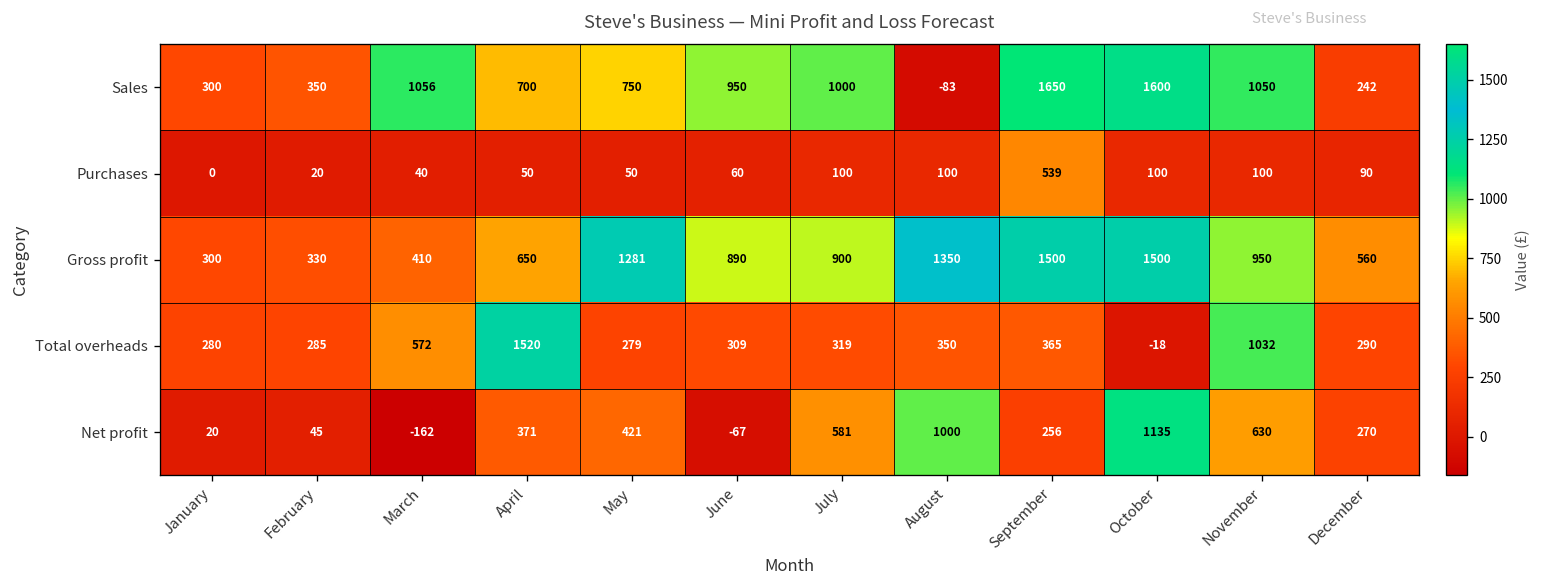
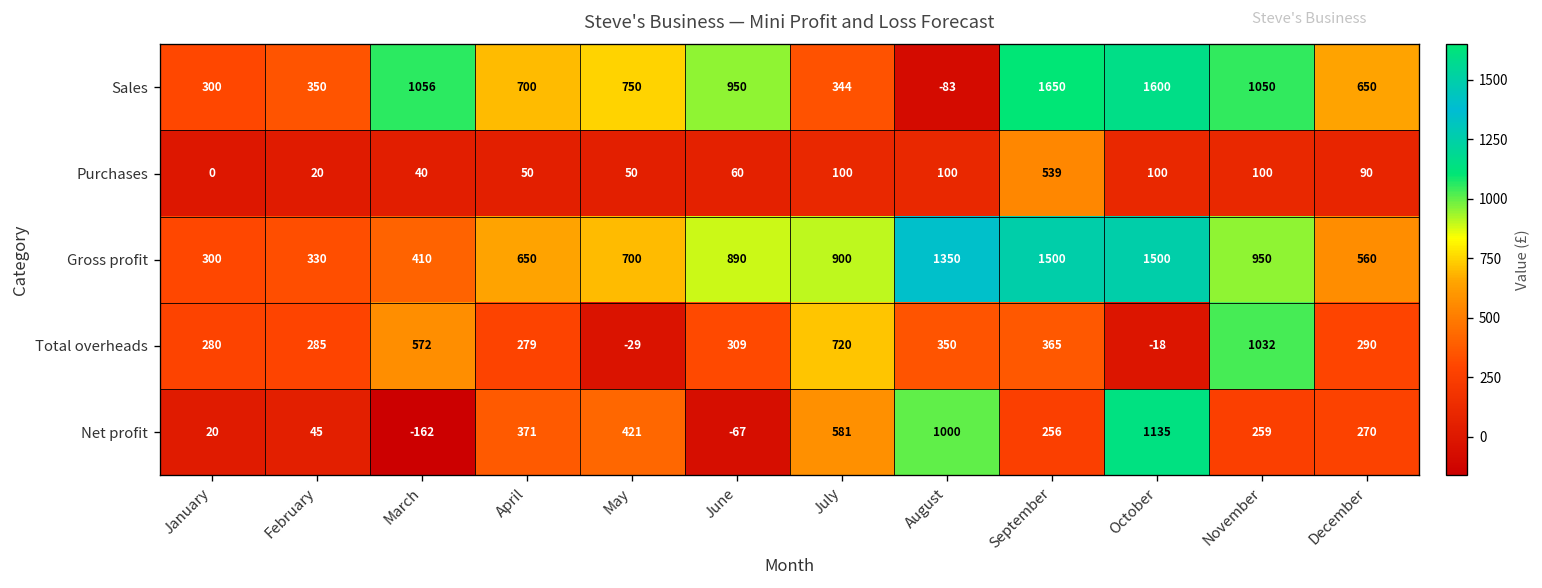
  {
    "Sales": {
      "January": 300,
      "February": 350,
      "March": 1056,
      "April": 700,
      "May": 750,
      "June": 950,
-     "July": 1000,
+     "July": 344,
      "August": -83,
      "September": 1650,
      "October": 1600,
      "November": 1050,
-     "December": 242
+     "December": 650
    },
    "Purchases": {
      "January": 0,
      "February": 20,
      "March": 40,
      "April": 50,
      "May": 50,
      "June": 60,
      "July": 100,
      "August": 100,
      "September": 539,
      "October": 100,
      "November": 100,
      "December": 90
    },
    "Gross profit": {
      "January": 300,
      "February": 330,
      "March": 410,
      "April": 650,
-     "May": 1281,
+     "May": 700,
      "June": 890,
      "July": 900,
      "August": 1350,
      "September": 1500,
      "October": 1500,
      "November": 950,
      "December": 560
    },
    "Total overheads": {
      "January": 280,
      "February": 285,
      "March": 572,
-     "April": 1520,
-     "May": 279,
+     "April": 279,
+     "May": -29,
      "June": 309,
-     "July": 319,
+     "July": 720,
      "August": 350,
      "September": 365,
      "October": -18,
      "November": 1032,
      "December": 290
    },
    "Net profit": {
      "January": 20,
      "February": 45,
      "March": -162,
      "April": 371,
      "May": 421,
      "June": -67,
      "July": 581,
      "August": 1000,
      "September": 256,
      "October": 1135,
-     "November": 630,
+     "November": 259,
      "December": 270
    }
  }
